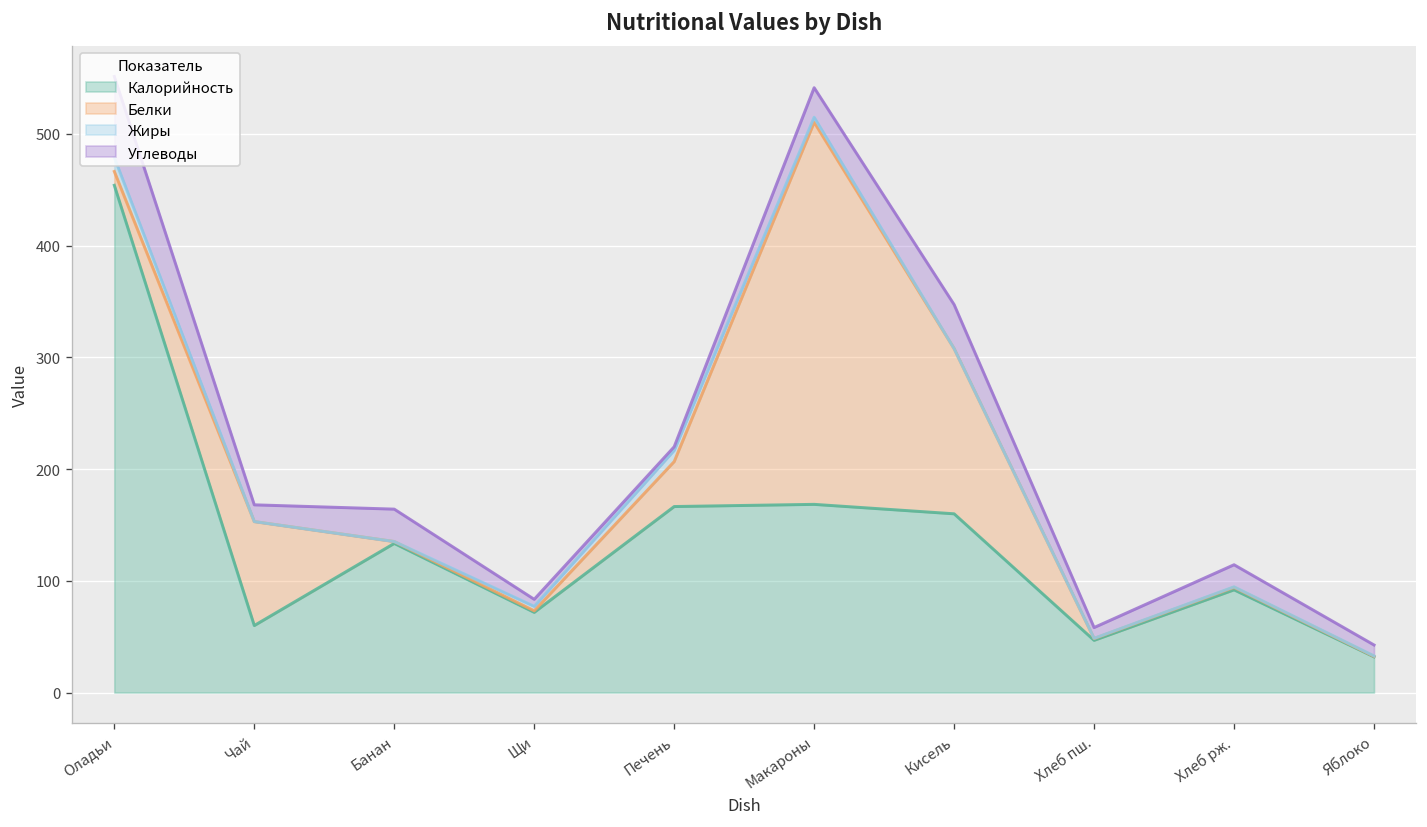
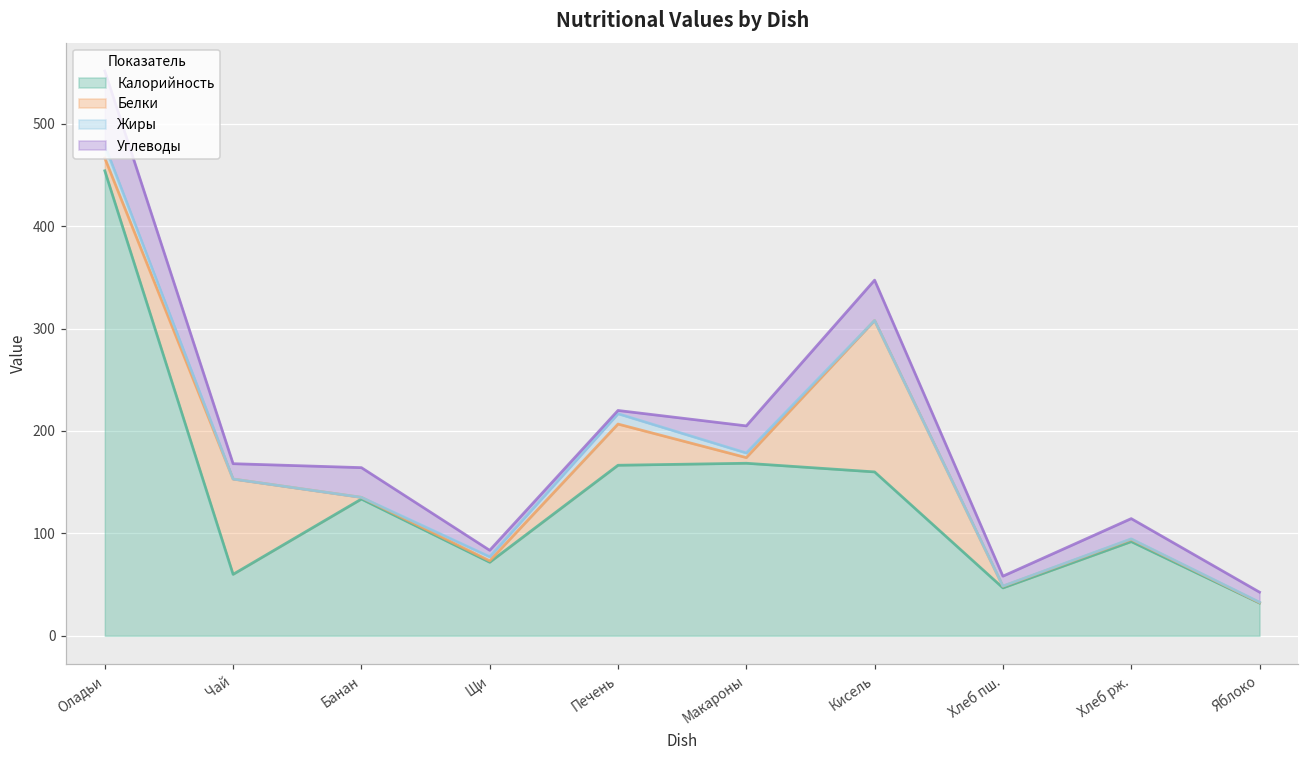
  {
    "Белки": {
      "Печень": 40,
-     "Макароны": 340
+     "Макароны": 10
    }
  }
